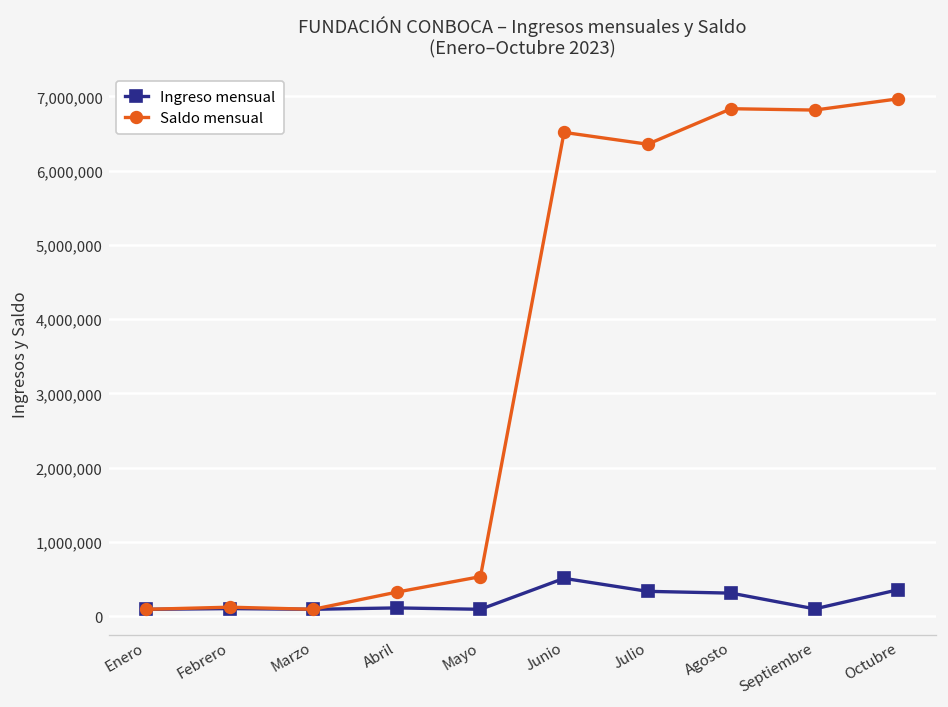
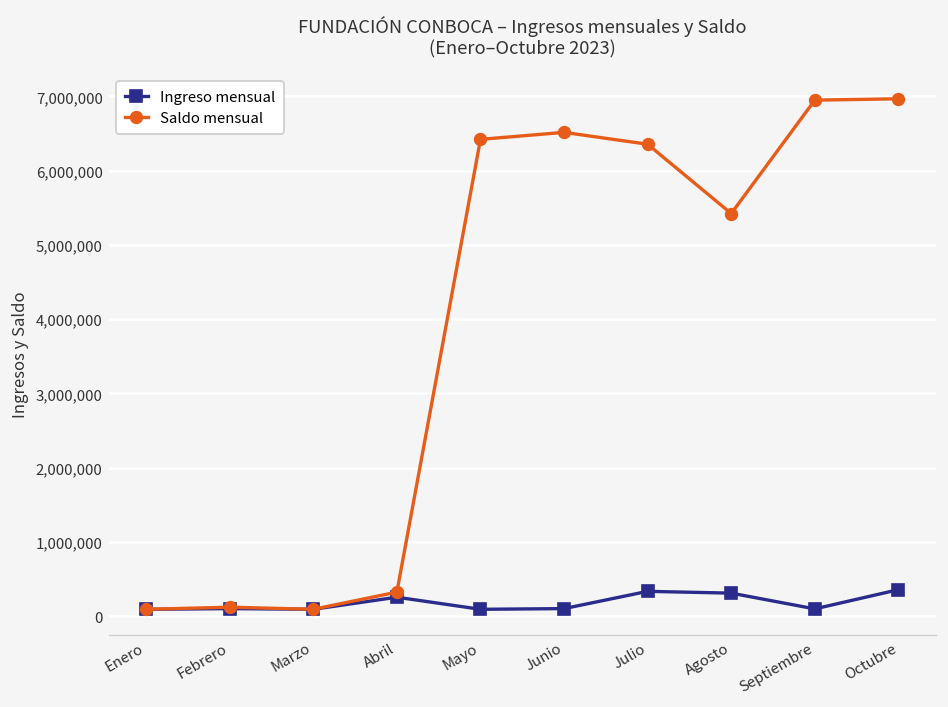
  {
    "Ingreso mensual": {
-     "Abril": "100,000",
+     "Abril": "300,000",
      "Mayo": "100,000",
-     "Junio": "500,000",
+     "Junio": "100,000",
      "Julio": "300,000",
      "Agosto": "300,000",
      "Septiembre": "100,000",
      "Octubre": "400,000"
    },
    "Saldo mensual": {
      "Abril": "300,000",
-     "Mayo": "500,000",
+     "Mayo": "6,400,000",
      "Junio": "6,500,000",
      "Julio": "6,400,000",
-     "Agosto": "6,800,000",
-     "Septiembre": "6,800,000",
+     "Agosto": "5,400,000",
+     "Septiembre": "7,000,000",
      "Octubre": "7,000,000"
    }
  }
